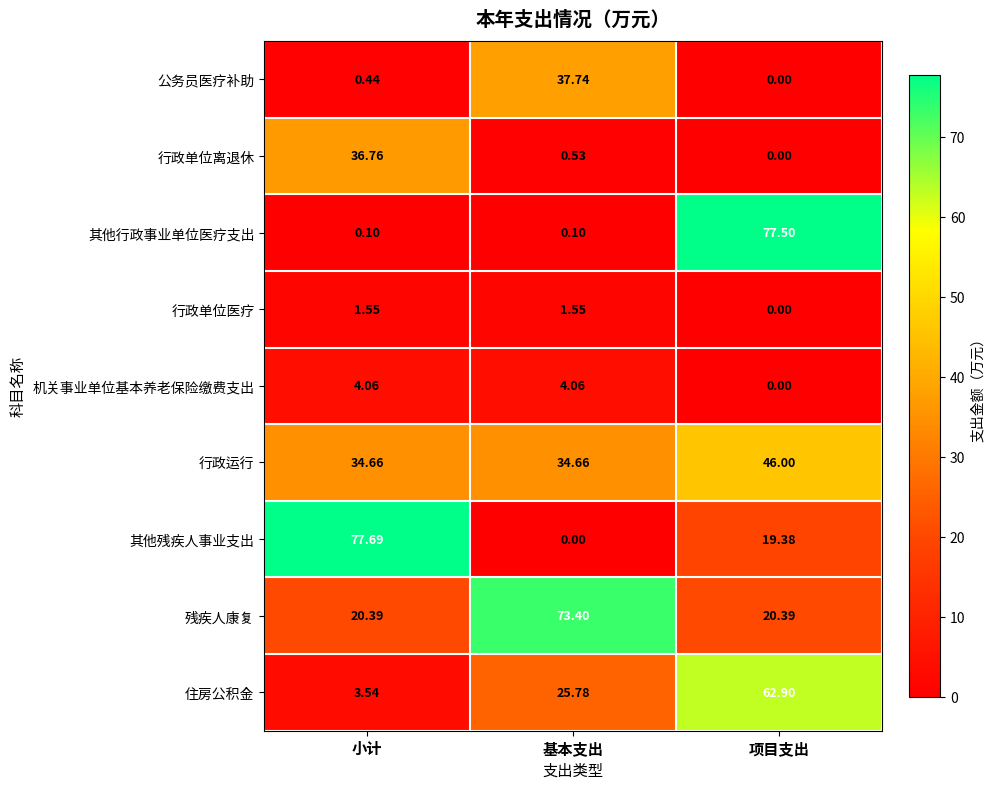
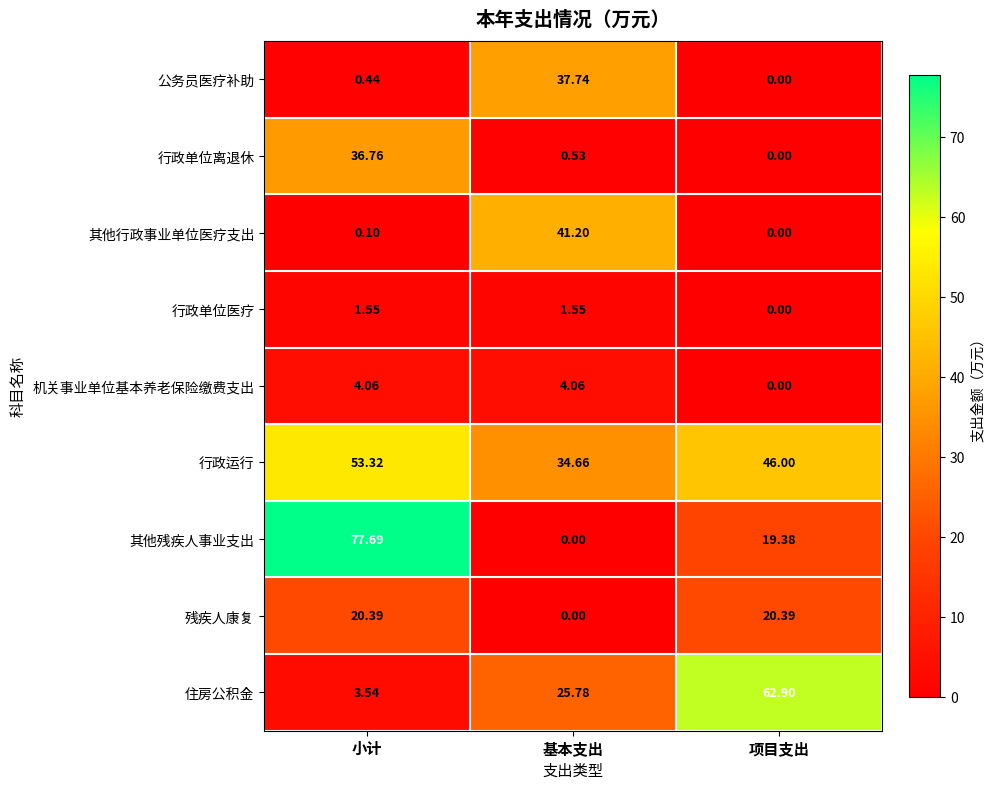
  {
    "公务员医疗补助": {
      "小计": 0.44,
      "基本支出": 37.74,
      "项目支出": 0.00
    },
    "行政单位离退休": {
      "小计": 36.76,
      "基本支出": 0.53,
      "项目支出": 0.00
    },
    "其他行政事业单位医疗支出": {
      "小计": 0.10,
-     "基本支出": 0.10,
-     "项目支出": 77.50
+     "基本支出": 41.20,
+     "项目支出": 0.00
    },
    "行政单位医疗": {
      "小计": 1.55,
      "基本支出": 1.55,
      "项目支出": 0.00
    },
    "机关事业单位基本养老保险缴费支出": {
      "小计": 4.06,
      "基本支出": 4.06,
      "项目支出": 0.00
    },
    "行政运行": {
-     "小计": 34.66,
+     "小计": 53.32,
      "基本支出": 34.66,
      "项目支出": 46.00
    },
    "其他残疾人事业支出": {
      "小计": 77.69,
      "基本支出": 0.00,
      "项目支出": 19.38
    },
    "残疾人康复": {
      "小计": 20.39,
-     "基本支出": 73.40,
+     "基本支出": 0.00,
      "项目支出": 20.39
    },
    "住房公积金": {
      "小计": 3.54,
      "基本支出": 25.78,
      "项目支出": 62.90
    }
  }
